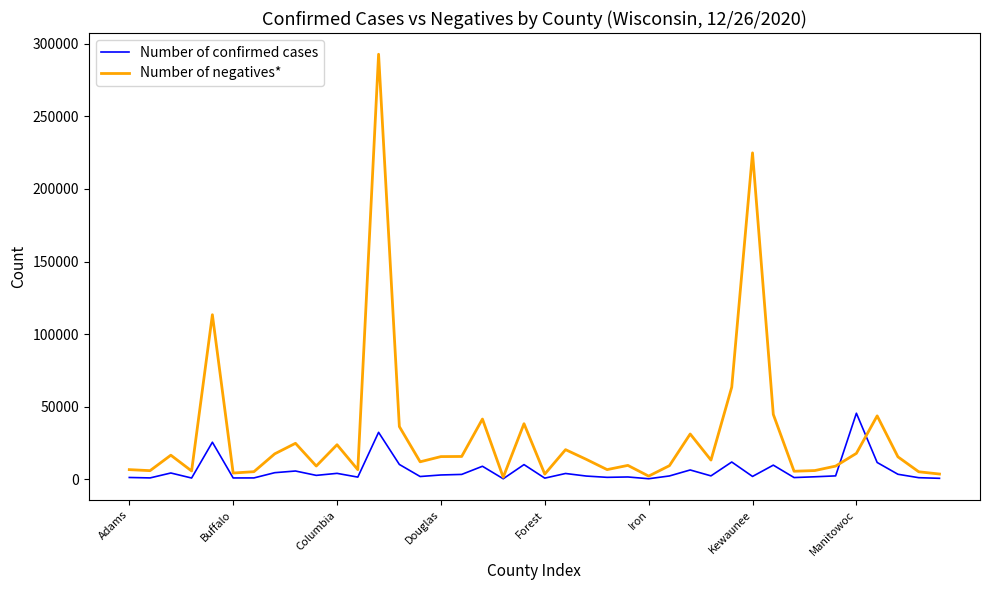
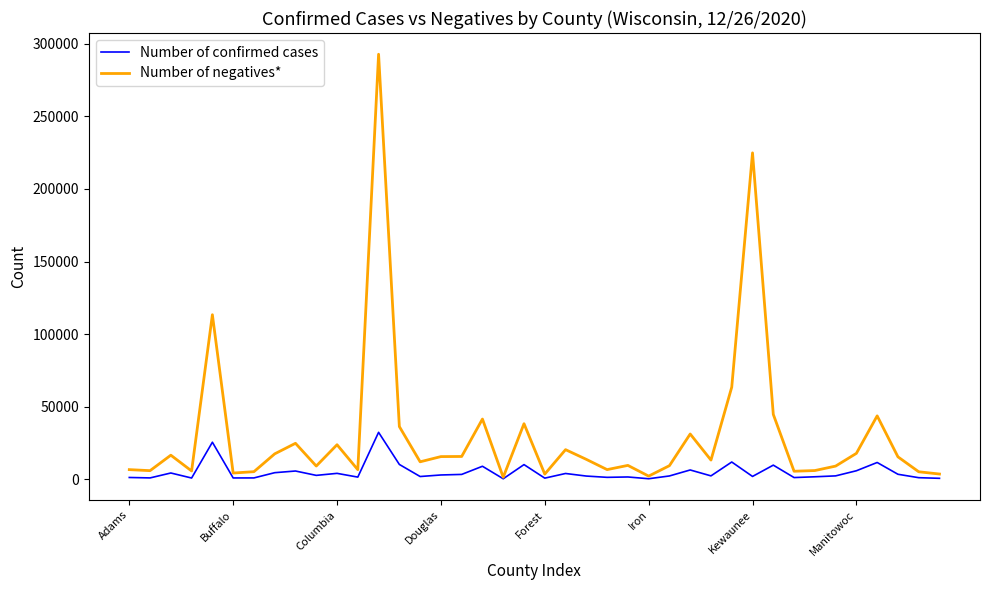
  {
    "Number of confirmed cases": {
      "Adams": 1000,
      "Buffalo": 1000,
      "Columbia": 4000,
      "Douglas": 3000,
      "Forest": 1000,
      "Iron": 0,
      "Kewaunee": 2000,
-     "Manitowoc": 46000
+     "Manitowoc": 6000
    },
    "Number of negatives*": {
      "Adams": 7000,
      "Buffalo": 4000,
      "Columbia": 24000,
      "Douglas": 16000,
      "Forest": 4000,
      "Iron": 2000,
      "Kewaunee": 225000,
      "Manitowoc": 18000
    }
  }
